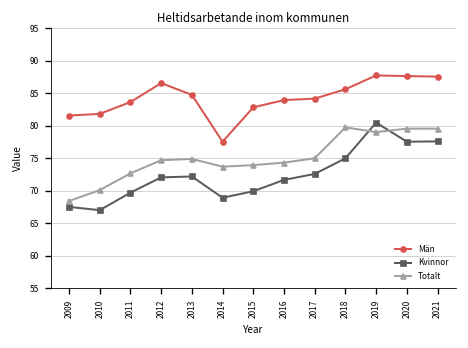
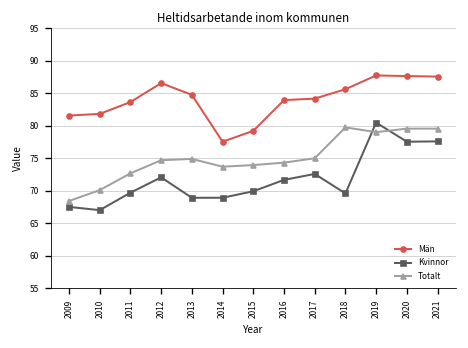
  {
    "Män": {
      "2009": 82,
      "2010": 82,
      "2011": 84,
      "2012": 87,
      "2013": 85,
      "2014": 78,
-     "2015": 83,
+     "2015": 79,
      "2016": 84,
      "2017": 84,
      "2018": 86,
      "2019": 88,
      "2020": 88,
      "2021": 88
    },
    "Kvinnor": {
      "2009": 68,
      "2010": 67,
      "2011": 70,
      "2012": 72,
-     "2013": 72,
+     "2013": 69,
      "2014": 69,
      "2015": 70,
      "2016": 72,
      "2017": 73,
-     "2018": 75,
+     "2018": 70,
      "2019": 80,
      "2020": 78,
      "2021": 78
    },
    "Totalt": {
      "2009": 68,
      "2010": 70,
      "2011": 73,
      "2012": 75,
      "2013": 75,
      "2014": 74,
      "2015": 74,
      "2016": 74,
      "2017": 75,
      "2018": 80,
      "2019": 79,
      "2020": 80,
      "2021": 80
    }
  }
